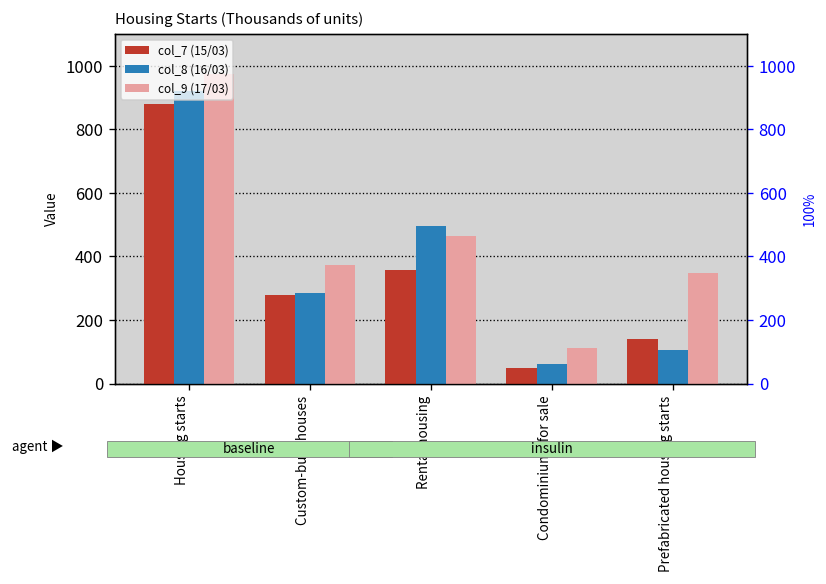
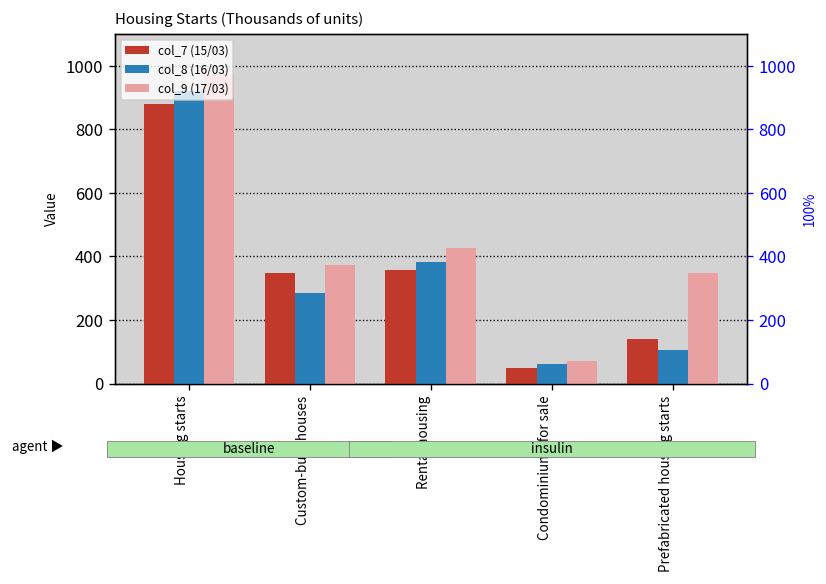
  {
    "col_7 (15/03)": {
      "Housing starts": 880,
-     "Custom-built houses": 280,
+     "Custom-built houses": 350,
      "Rental housing": 360,
      "Condominiums for sale": 50,
      "Prefabricated housing starts": 140
    },
    "col_8 (16/03)": {
      "Custom-built houses": 280,
-     "Rental housing": 500,
+     "Rental housing": 380,
      "Condominiums for sale": 60,
      "Prefabricated housing starts": 110
    },
    "col_9 (17/03)": {
      "Custom-built houses": 370,
-     "Rental housing": 470,
-     "Condominiums for sale": 110,
+     "Rental housing": 430,
+     "Condominiums for sale": 70,
      "Prefabricated housing starts": 350
    }
  }
